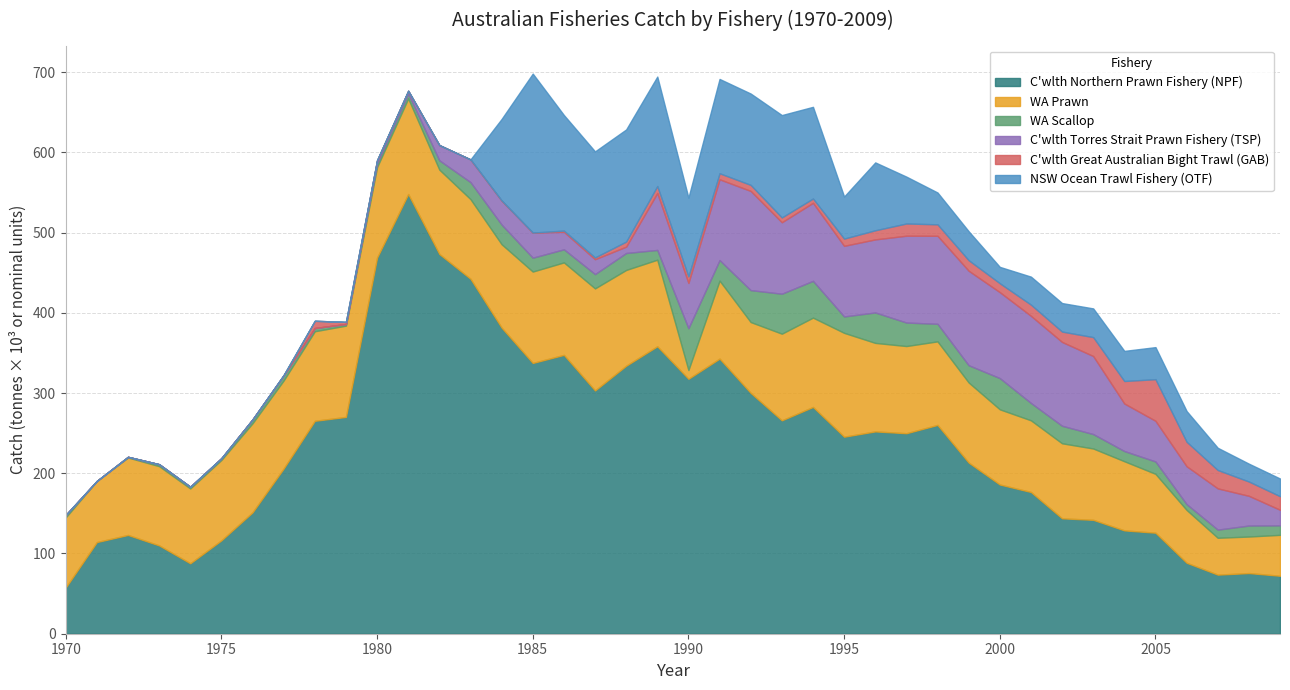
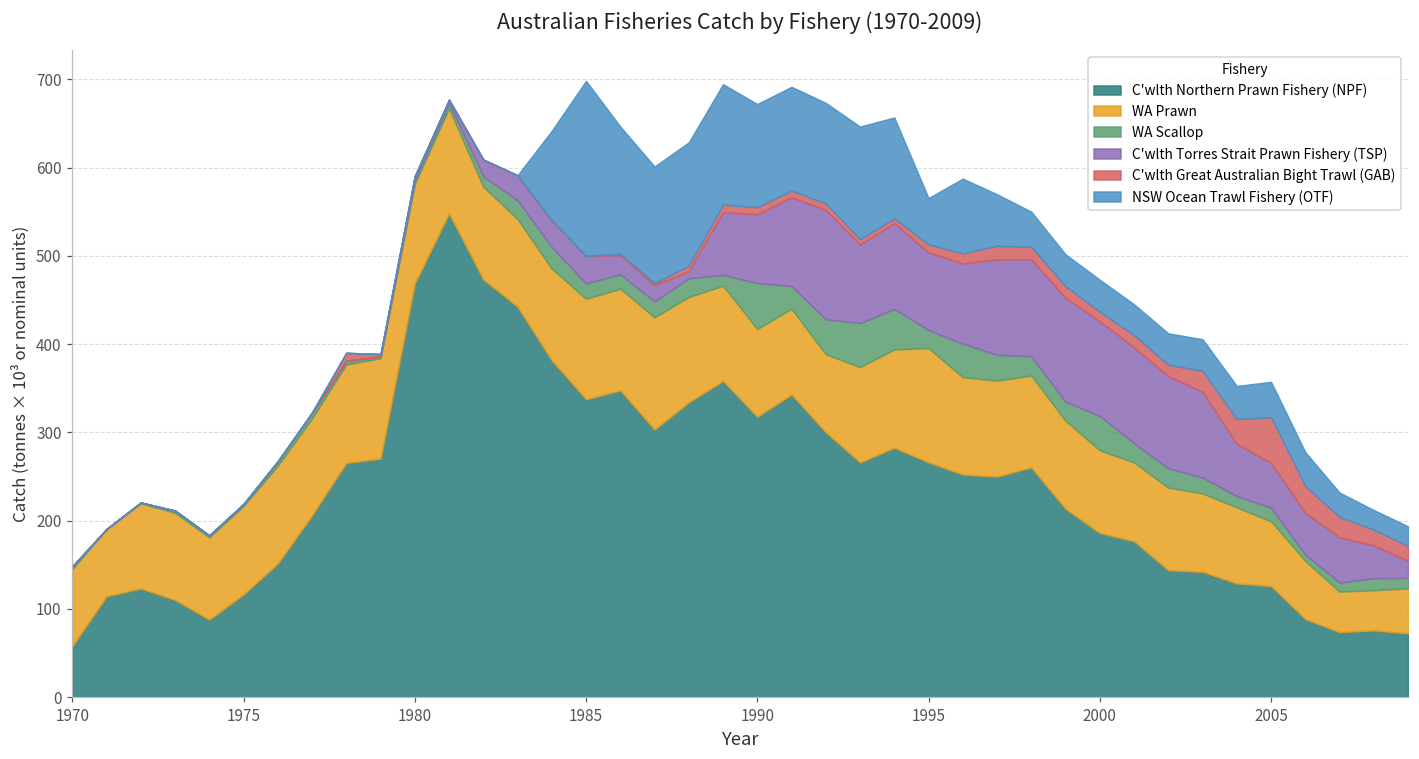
  {
    "C'wlth Northern Prawn Fishery (NPF)": {
      "1970": 60,
      "1975": 120,
      "1980": 470,
      "1985": 340,
      "1990": 320,
-     "1995": 250,
+     "1995": 270,
      "2000": 190,
      "2005": 130
    },
    "WA Prawn": {
      "1980": 110,
      "1985": 110,
-     "1990": 10,
+     "1990": 100,
      "1995": 130,
      "2000": 90,
      "2005": 70
    },
    "WA Scallop": {
      "1980": 0,
      "1985": 20,
      "1990": 50,
      "1995": 20,
      "2000": 40,
      "2005": 20
    },
    "C'wlth Torres Strait Prawn Fishery (TSP)": {
-     "1990": 60,
+     "1990": 80,
      "1995": 90,
      "2000": 110,
      "2005": 50
    },
    "C'wlth Great Australian Bight Trawl (GAB)": {
      "1990": 10,
      "1995": 10,
      "2000": 10,
      "2005": 50
    },
    "NSW Ocean Trawl Fishery (OTF)": {
      "1985": 200,
-     "1990": 100,
+     "1990": 120,
      "1995": 50,
-     "2000": 20,
+     "2000": 40,
      "2005": 40
    }
  }
